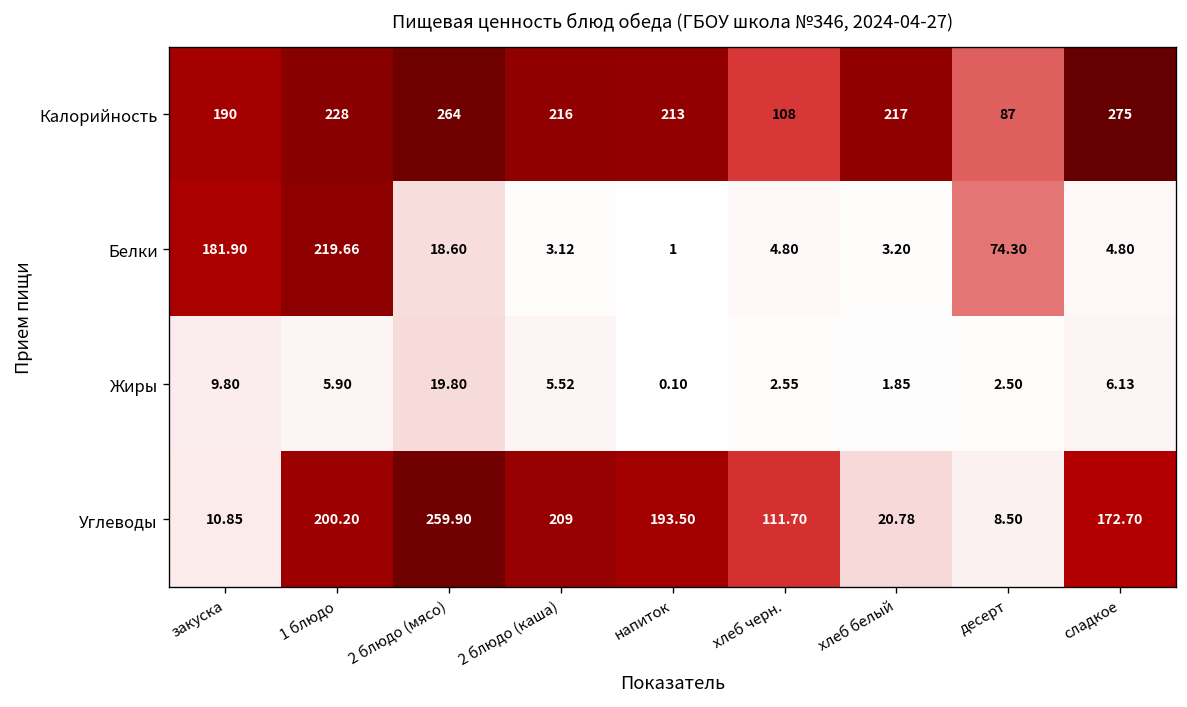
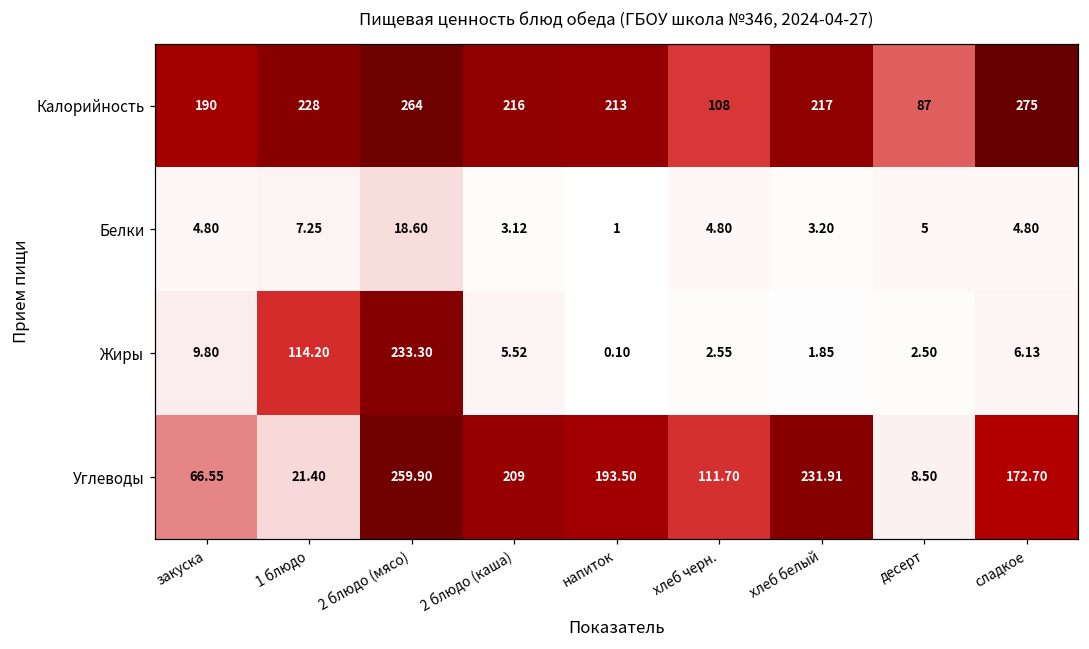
  {
    "Калорийность": {
      "закуска": 190,
      "1 блюдо": 228,
      "2 блюдо (мясо)": 264,
      "2 блюдо (каша)": 216,
      "напиток": 213,
      "хлеб черн.": 108,
      "хлеб белый": 217,
      "десерт": 87,
      "сладкое": 275
    },
    "Белки": {
-     "закуска": 181.90,
-     "1 блюдо": 219.66,
+     "закуска": 4.80,
+     "1 блюдо": 7.25,
      "2 блюдо (мясо)": 18.60,
      "2 блюдо (каша)": 3.12,
      "напиток": 1,
      "хлеб черн.": 4.80,
      "хлеб белый": 3.20,
-     "десерт": 74.30,
+     "десерт": 5,
      "сладкое": 4.80
    },
    "Жиры": {
      "закуска": 9.80,
-     "1 блюдо": 5.90,
-     "2 блюдо (мясо)": 19.80,
+     "1 блюдо": 114.20,
+     "2 блюдо (мясо)": 233.30,
      "2 блюдо (каша)": 5.52,
      "напиток": 0.10,
      "хлеб черн.": 2.55,
      "хлеб белый": 1.85,
      "десерт": 2.50,
      "сладкое": 6.13
    },
    "Углеводы": {
-     "закуска": 10.85,
-     "1 блюдо": 200.20,
+     "закуска": 66.55,
+     "1 блюдо": 21.40,
      "2 блюдо (мясо)": 259.90,
      "2 блюдо (каша)": 209,
      "напиток": 193.50,
      "хлеб черн.": 111.70,
-     "хлеб белый": 20.78,
+     "хлеб белый": 231.91,
      "десерт": 8.50,
      "сладкое": 172.70
    }
  }
